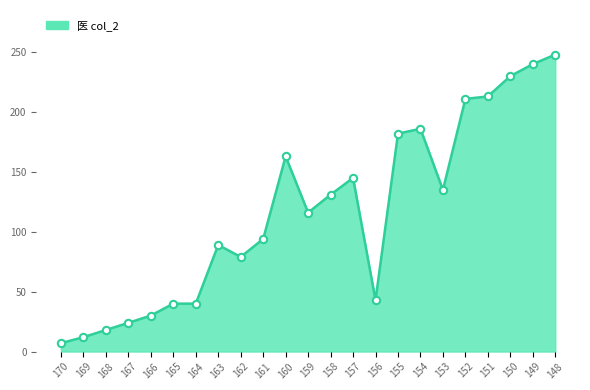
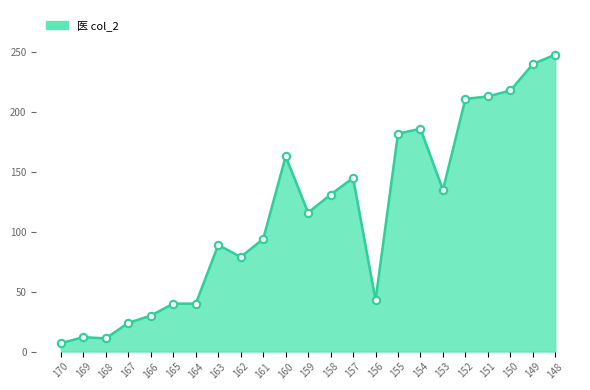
  {
    "170": 7,
    "169": 12,
-   "168": 18,
+   "168": 11,
    "167": 24,
    "166": 30,
    "165": 40,
    "164": 40,
    "163": 89,
    "162": 79,
    "161": 94,
    "160": 163,
    "159": 116,
    "158": 131,
    "157": 145,
    "156": 43,
    "155": 182,
    "154": 186,
    "153": 135,
    "152": 211,
    "151": 213,
-   "150": 230,
+   "150": 218,
    "149": 240,
    "148": 248
  }
